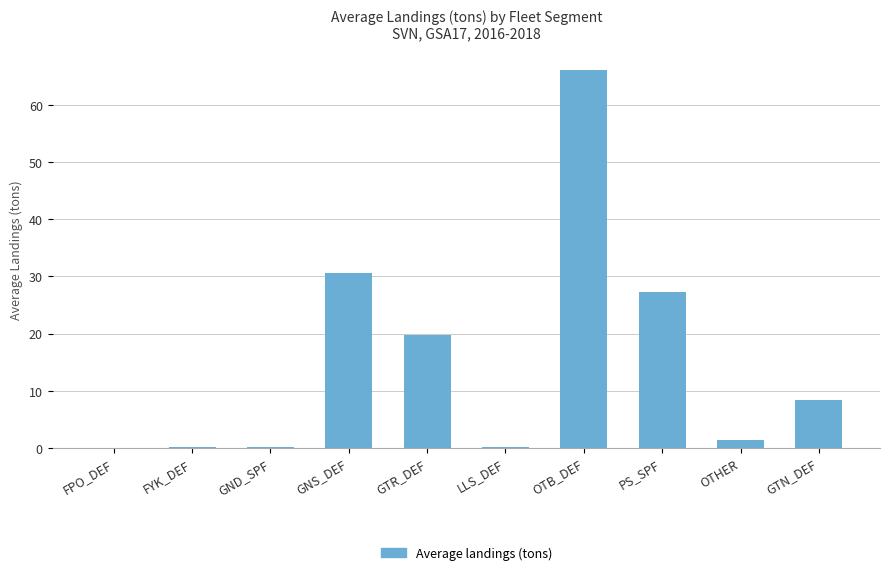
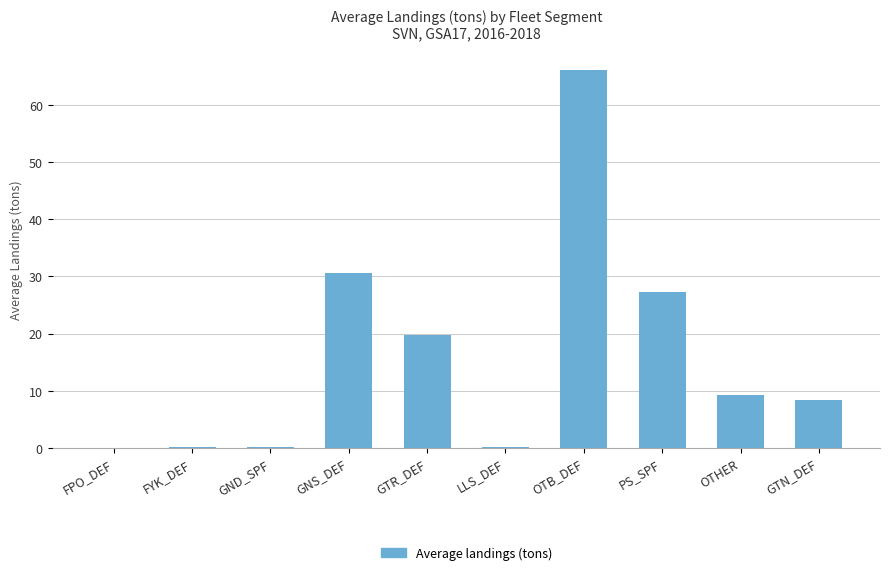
  {
    "GNS_DEF": 31,
    "GTR_DEF": 20,
    "OTB_DEF": 66,
    "PS_SPF": 27,
-   "OTHER": 1,
+   "OTHER": 9,
    "GTN_DEF": 8
  }
